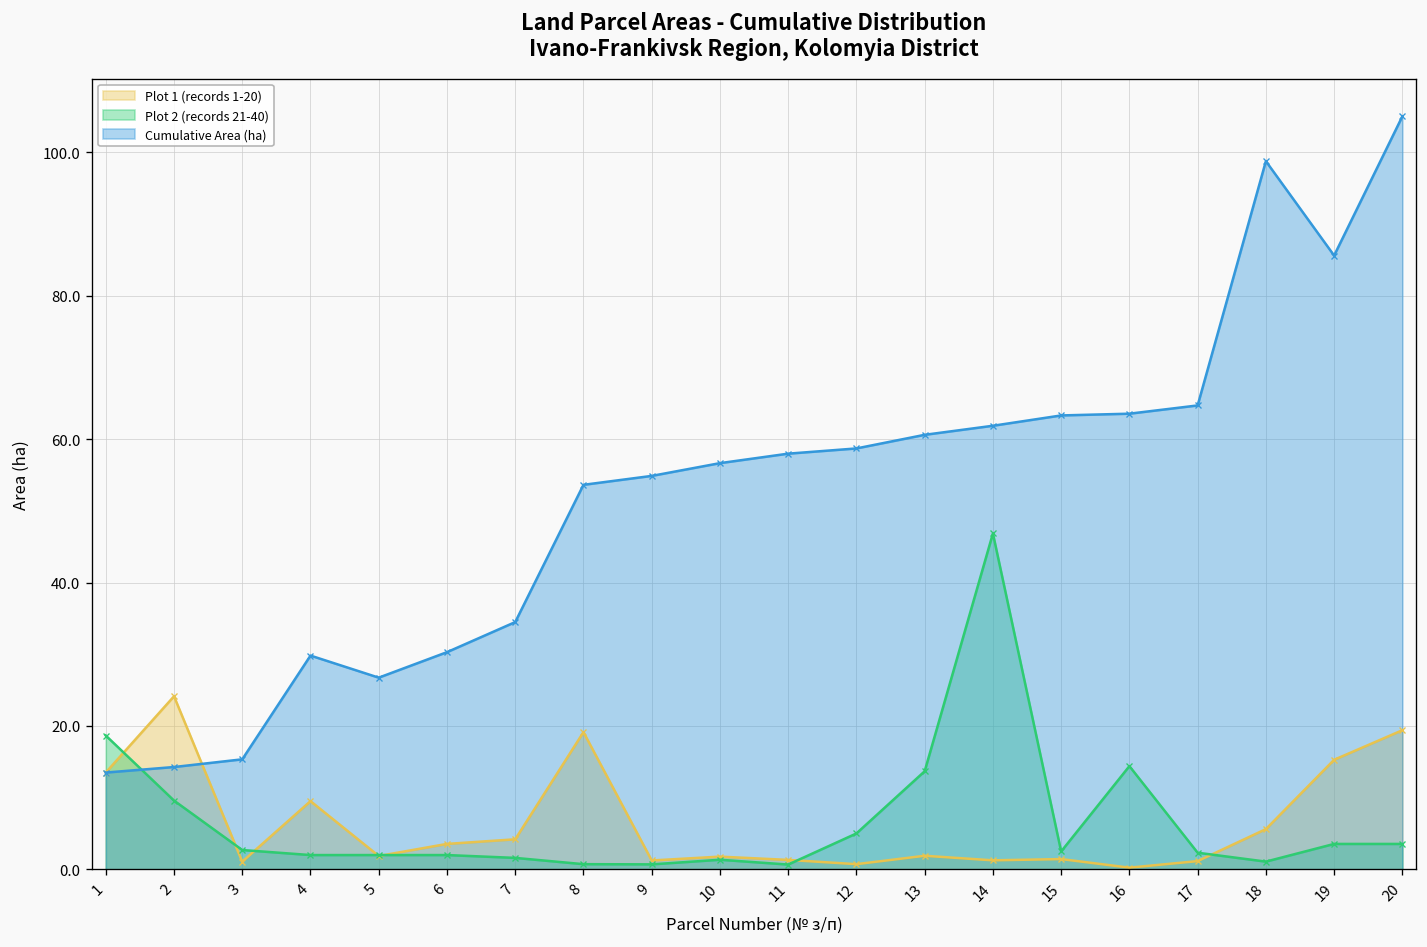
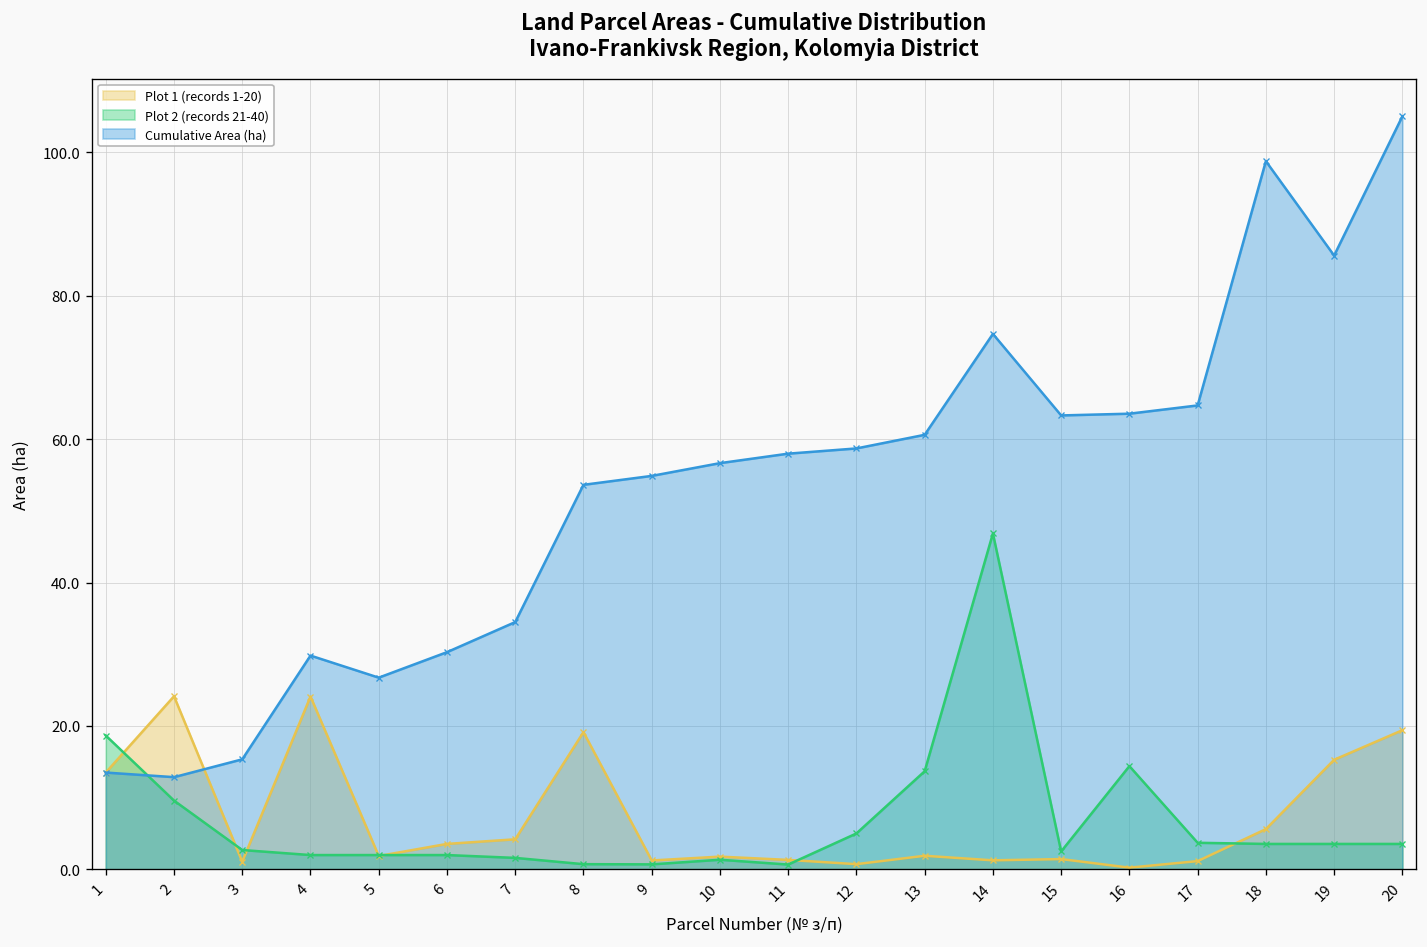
  {
    "Plot 1 (records 1-20)": {
      "2": 24,
      "3": 1,
-     "4": 10,
+     "4": 24,
      "6": 4,
      "7": 4,
      "8": 19,
      "9": 1,
      "10": 2,
      "11": 1,
      "12": 1,
      "13": 2,
      "14": 1,
      "15": 1,
      "16": 0,
      "17": 1,
      "18": 6,
      "19": 15,
      "20": 19
    },
    "Plot 2 (records 21-40)": {
      "1": 19,
      "2": 10,
      "3": 3,
      "4": 2,
      "6": 2,
      "7": 2,
      "8": 1,
      "9": 1,
      "10": 1,
      "11": 1,
      "12": 5,
      "13": 14,
      "14": 47,
      "15": 3,
      "16": 14,
-     "17": 2,
-     "18": 1,
+     "17": 4,
+     "18": 4,
      "19": 4,
      "20": 4
    },
    "Cumulative Area (ha)": {
-     "2": 14,
+     "2": 13,
      "3": 15,
      "4": 30,
      "5": 27,
      "6": 30,
      "7": 34,
      "8": 54,
      "9": 55,
      "10": 57,
      "11": 58,
      "12": 59,
      "13": 61,
-     "14": 62,
+     "14": 75,
      "15": 63,
      "16": 64,
      "17": 65,
      "18": 99,
      "19": 86,
      "20": 105
    }
  }
